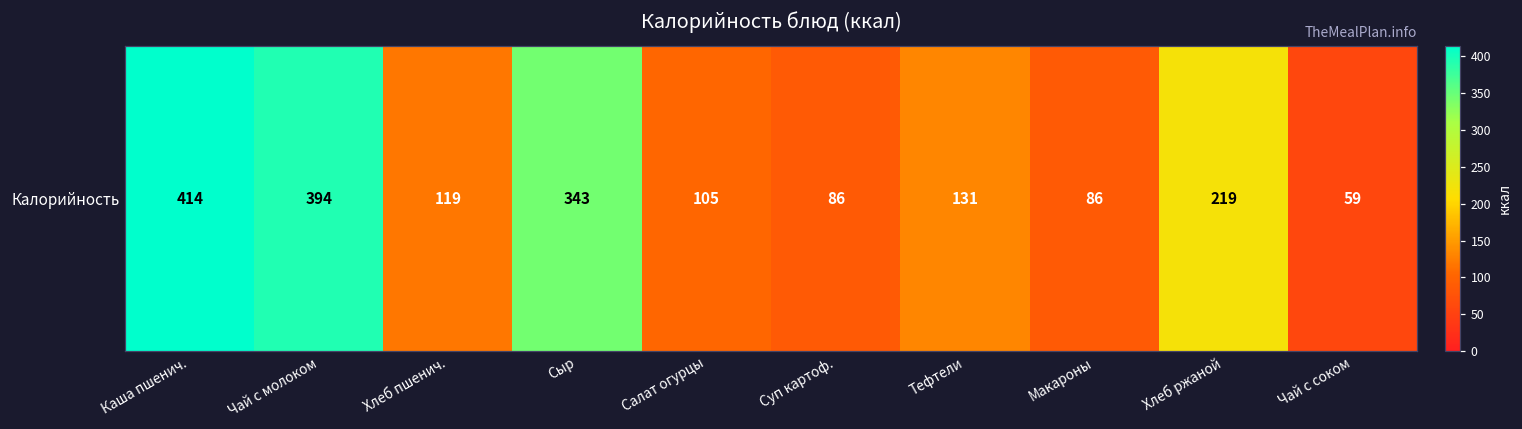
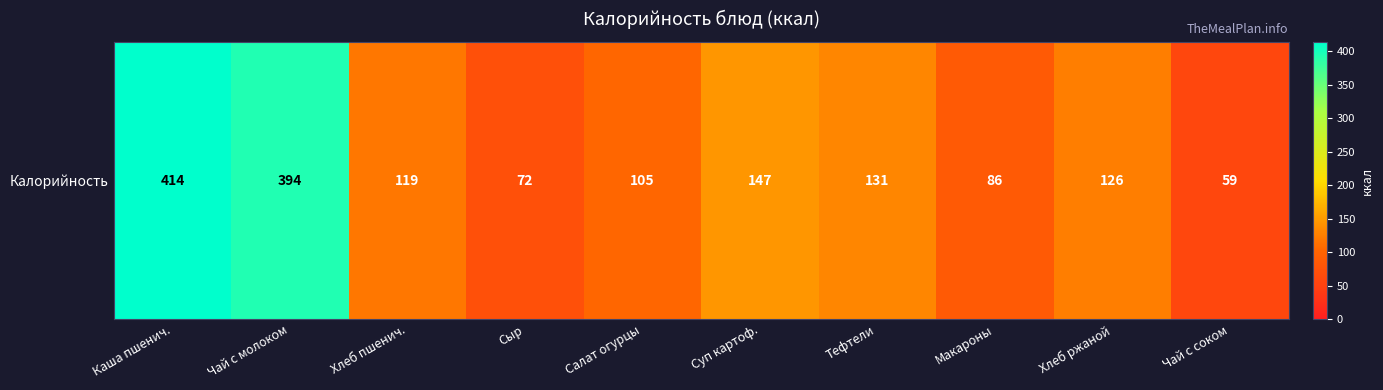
  {
    "Калорийность": {
      "Каша пшенич.": 414,
      "Чай с молоком": 394,
      "Хлеб пшенич.": 119,
-     "Сыр": 343,
+     "Сыр": 72,
      "Салат огурцы": 105,
-     "Суп картоф.": 86,
+     "Суп картоф.": 147,
      "Тефтели": 131,
      "Макароны": 86,
-     "Хлеб ржаной": 219,
+     "Хлеб ржаной": 126,
      "Чай с соком": 59
    }
  }
